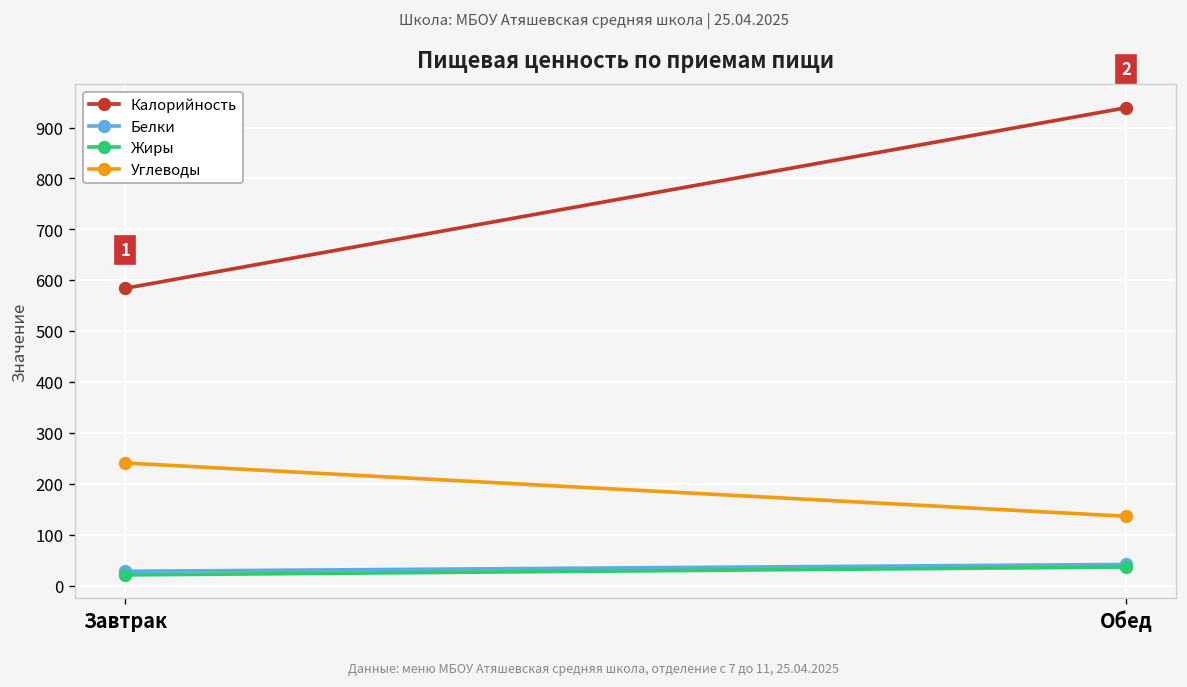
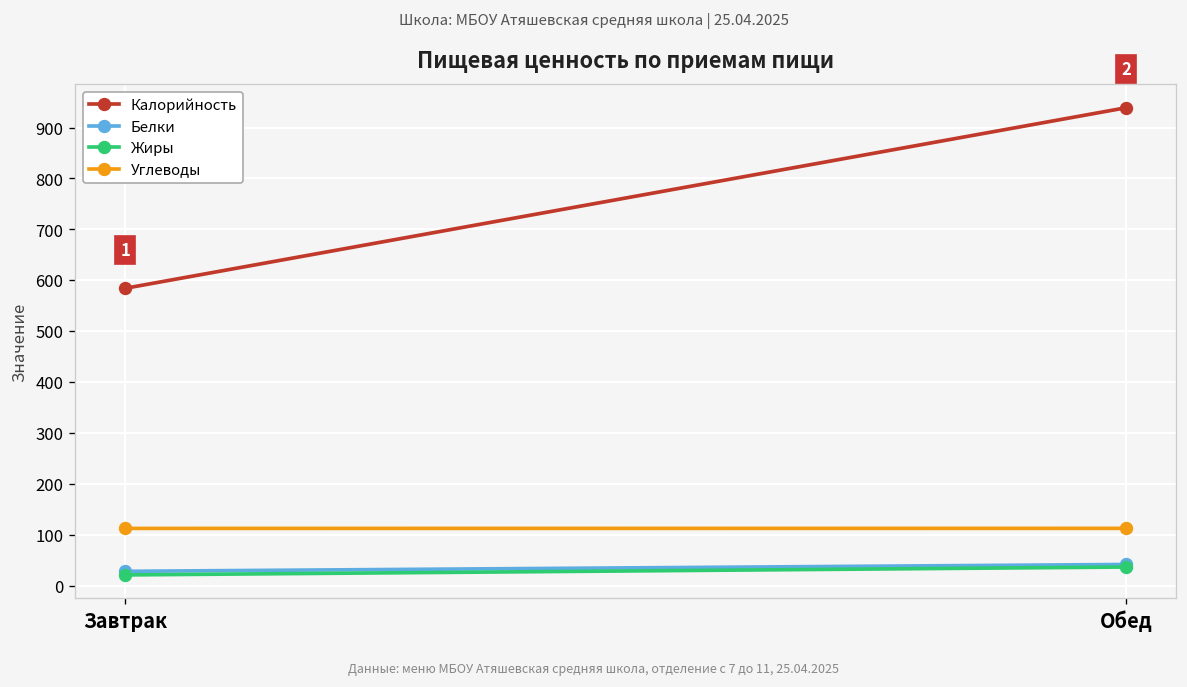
  {
    "Белки": {
      "Завтрак": 30
    },
    "Жиры": {
      "Завтрак": 20
    },
    "Углеводы": {
-     "Завтрак": 240,
-     "Обед": 140
+     "Завтрак": 110,
+     "Обед": 110
    }
  }
